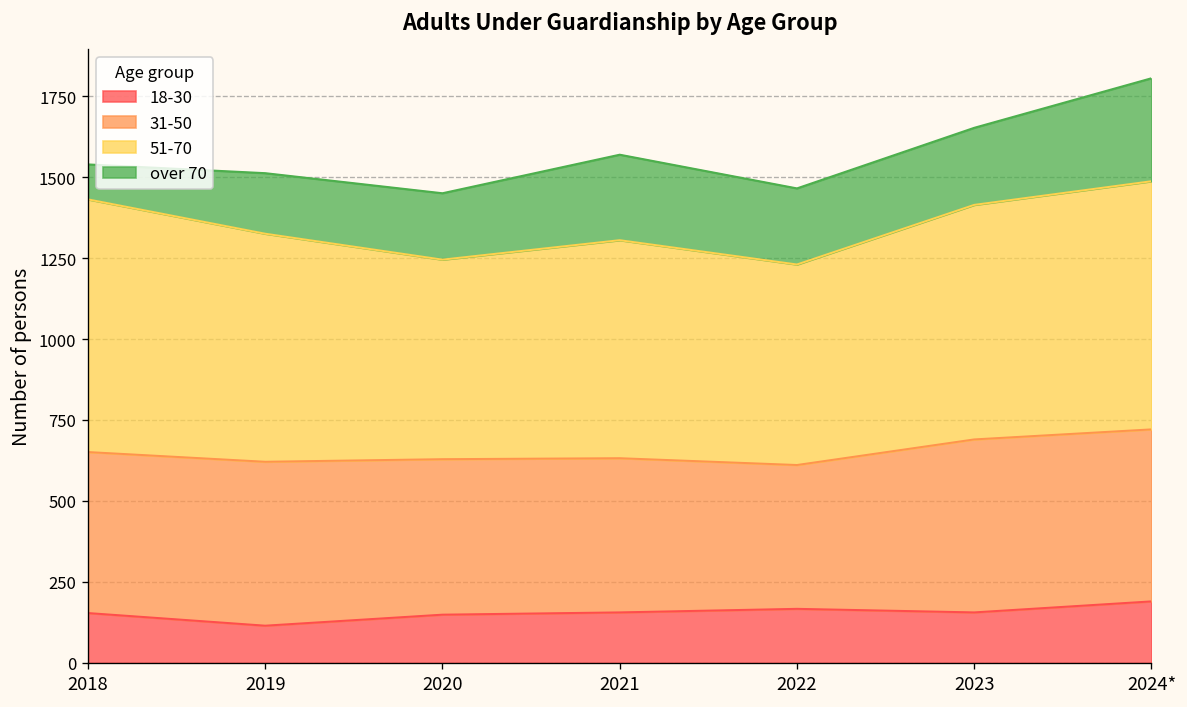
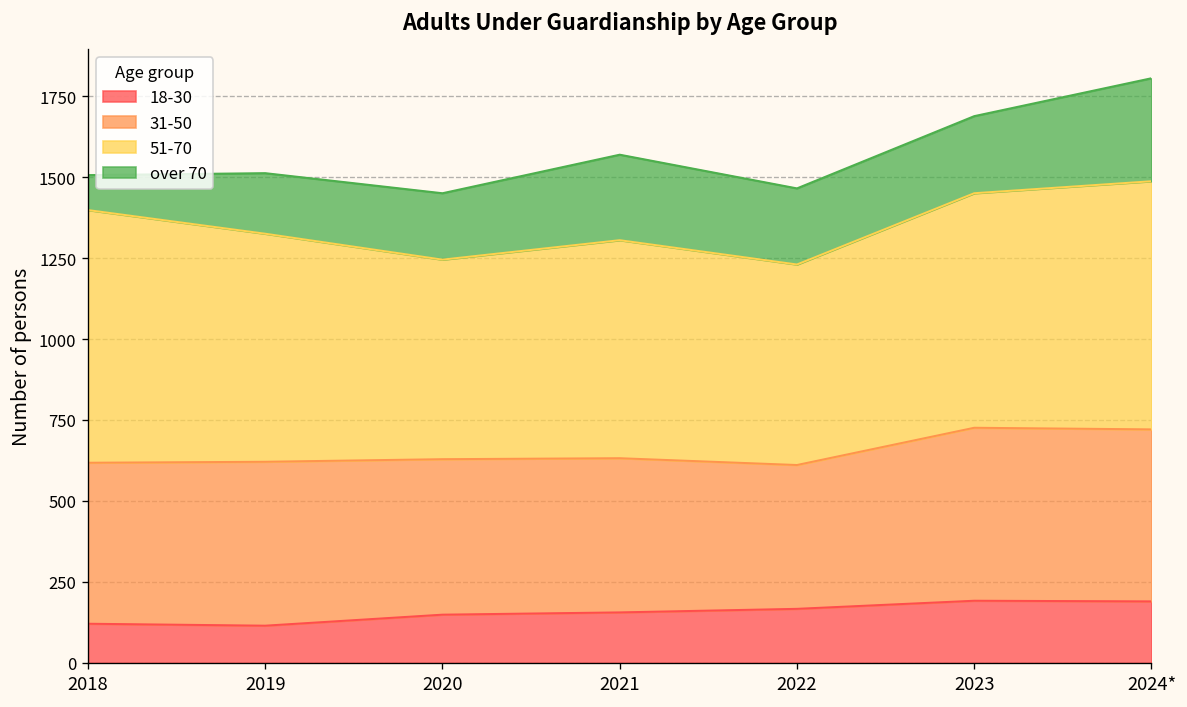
  {
    "18-30": {
-     "2018": 150,
+     "2018": 120,
      "2019": 120,
      "2020": 150,
      "2021": 160,
      "2022": 170,
-     "2023": 160,
+     "2023": 190,
      "2024*": 190
    },
    "31-50": {
      "2018": 500,
      "2019": 510,
      "2020": 480,
      "2021": 480,
      "2022": 440,
      "2023": 530,
      "2024*": 530
    },
    "51-70": {
      "2018": 780,
      "2019": 700,
      "2020": 620,
      "2021": 670,
      "2022": 620,
      "2023": 720,
      "2024*": 770
    },
    "over 70": {
      "2018": 110,
      "2019": 190,
      "2020": 210,
      "2021": 260,
      "2022": 240,
      "2023": 240,
      "2024*": 320
    }
  }
